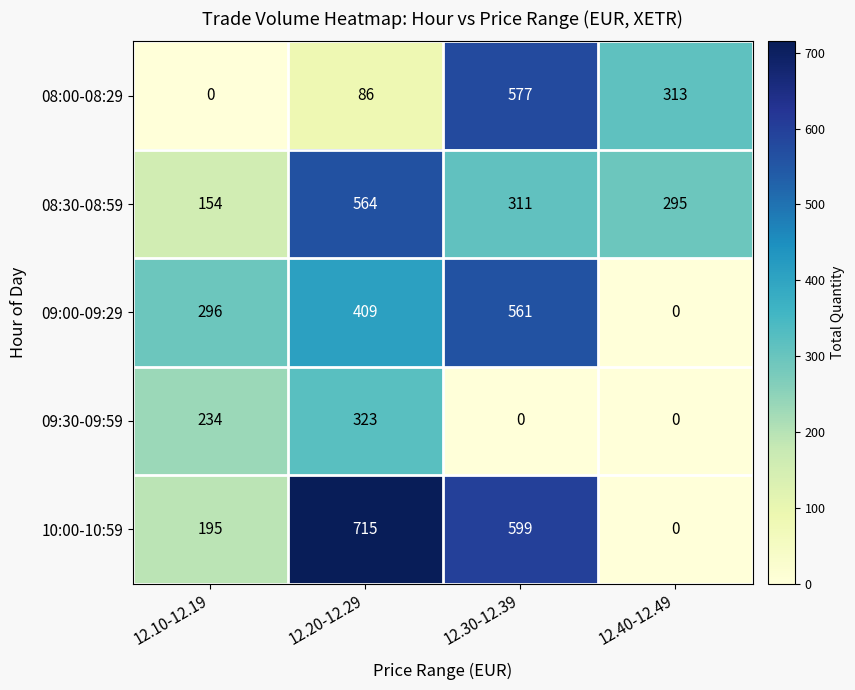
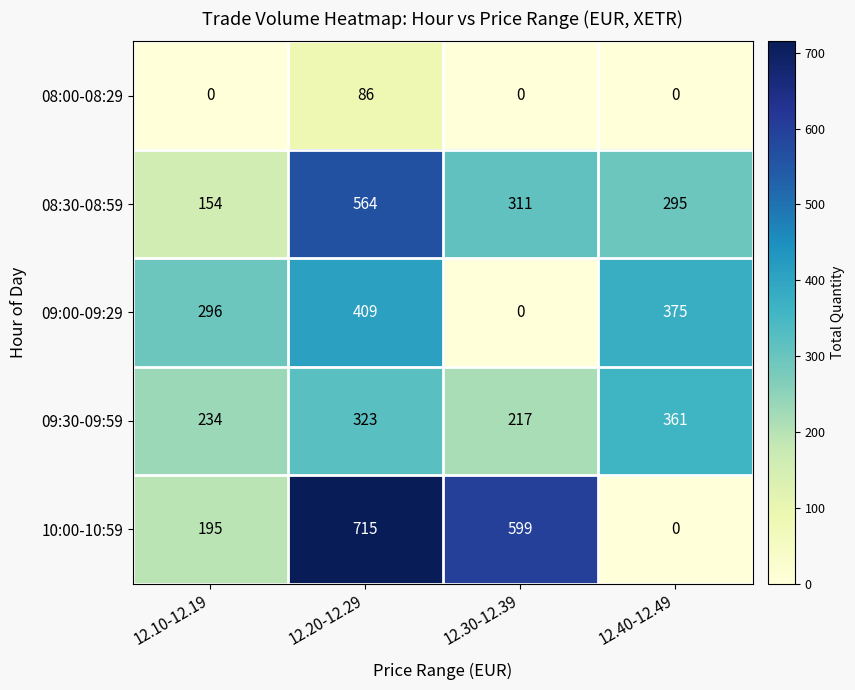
  {
    "08:00-08:29": {
      "12.10-12.19": 0,
      "12.20-12.29": 86,
-     "12.30-12.39": 577,
-     "12.40-12.49": 313
+     "12.30-12.39": 0,
+     "12.40-12.49": 0
    },
    "08:30-08:59": {
      "12.10-12.19": 154,
      "12.20-12.29": 564,
      "12.30-12.39": 311,
      "12.40-12.49": 295
    },
    "09:00-09:29": {
      "12.10-12.19": 296,
      "12.20-12.29": 409,
-     "12.30-12.39": 561,
-     "12.40-12.49": 0
+     "12.30-12.39": 0,
+     "12.40-12.49": 375
    },
    "09:30-09:59": {
      "12.10-12.19": 234,
      "12.20-12.29": 323,
-     "12.30-12.39": 0,
-     "12.40-12.49": 0
+     "12.30-12.39": 217,
+     "12.40-12.49": 361
    },
    "10:00-10:59": {
      "12.10-12.19": 195,
      "12.20-12.29": 715,
      "12.30-12.39": 599,
      "12.40-12.49": 0
    }
  }
